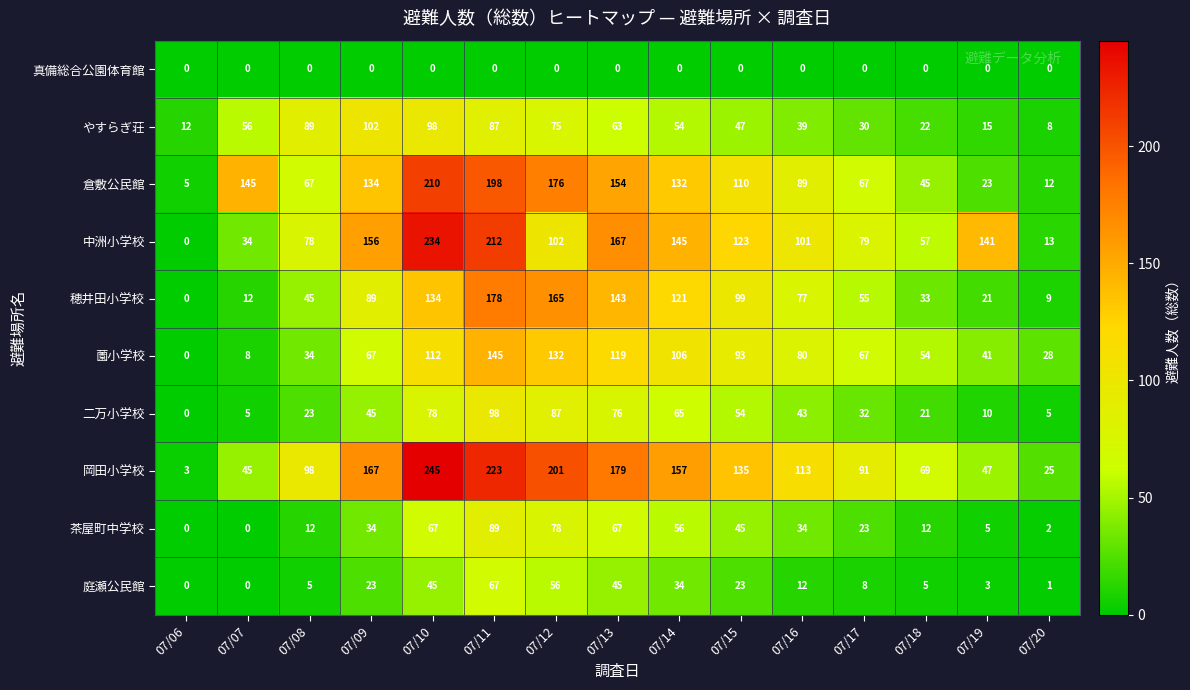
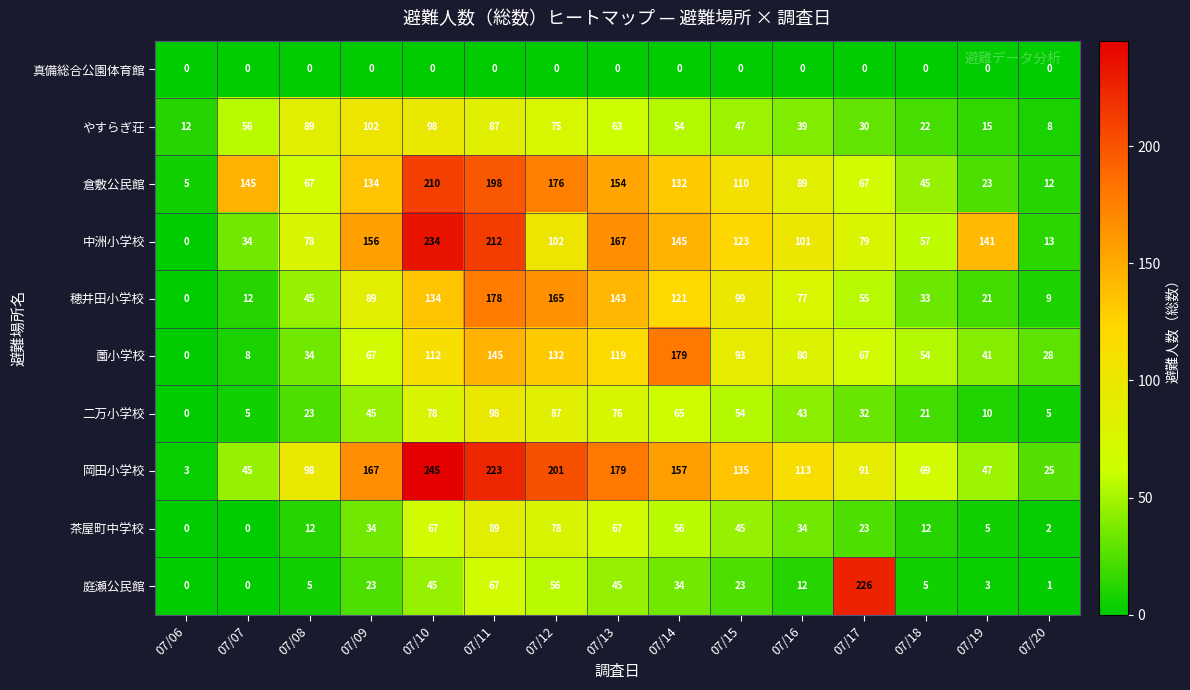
  {
    "真備総合公園体育館": {
      "07/06": 0,
      "07/07": 0,
      "07/08": 0,
      "07/09": 0,
      "07/10": 0,
      "07/11": 0,
      "07/12": 0,
      "07/13": 0,
      "07/14": 0,
      "07/15": 0,
      "07/16": 0,
      "07/17": 0,
      "07/18": 0
    },
    "やすらぎ荘": {
      "07/06": 12,
      "07/07": 56,
      "07/08": 89,
      "07/09": 102,
      "07/10": 98,
      "07/11": 87,
      "07/12": 75,
      "07/13": 63,
      "07/14": 54,
      "07/15": 47,
      "07/16": 39,
      "07/17": 30,
      "07/18": 22,
      "07/19": 15,
      "07/20": 8
    },
    "倉敷公民館": {
      "07/06": 5,
      "07/07": 145,
      "07/08": 67,
      "07/09": 134,
      "07/10": 210,
      "07/11": 198,
      "07/12": 176,
      "07/13": 154,
      "07/14": 132,
      "07/15": 110,
      "07/16": 89,
      "07/17": 67,
      "07/18": 45,
      "07/19": 23,
      "07/20": 12
    },
    "中洲小学校": {
      "07/06": 0,
      "07/07": 34,
      "07/08": 78,
      "07/09": 156,
      "07/10": 234,
      "07/11": 212,
      "07/12": 102,
      "07/13": 167,
      "07/14": 145,
      "07/15": 123,
      "07/16": 101,
      "07/17": 79,
      "07/18": 57,
      "07/19": 141,
      "07/20": 13
    },
    "穂井田小学校": {
      "07/06": 0,
      "07/07": 12,
      "07/08": 45,
      "07/09": 89,
      "07/10": 134,
      "07/11": 178,
      "07/12": 165,
      "07/13": 143,
      "07/14": 121,
      "07/15": 99,
      "07/16": 77,
      "07/17": 55,
      "07/18": 33,
      "07/19": 21,
      "07/20": 9
    },
    "薗小学校": {
      "07/06": 0,
      "07/07": 8,
      "07/08": 34,
      "07/09": 67,
      "07/10": 112,
      "07/11": 145,
      "07/12": 132,
      "07/13": 119,
-     "07/14": 106,
+     "07/14": 179,
      "07/15": 93,
      "07/16": 80,
      "07/17": 67,
      "07/18": 54,
      "07/19": 41,
      "07/20": 28
    },
    "二万小学校": {
      "07/06": 0,
      "07/07": 5,
      "07/08": 23,
      "07/09": 45,
      "07/10": 78,
      "07/11": 98,
      "07/12": 87,
      "07/13": 76,
      "07/14": 65,
      "07/15": 54,
      "07/16": 43,
      "07/17": 32,
      "07/18": 21,
      "07/19": 10,
      "07/20": 5
    },
    "岡田小学校": {
      "07/06": 3,
      "07/07": 45,
      "07/08": 98,
      "07/09": 167,
      "07/10": 245,
      "07/11": 223,
      "07/12": 201,
      "07/13": 179,
      "07/14": 157,
      "07/15": 135,
      "07/16": 113,
      "07/17": 91,
      "07/18": 69,
      "07/19": 47,
      "07/20": 25
    },
    "茶屋町中学校": {
      "07/06": 0,
      "07/07": 0,
      "07/08": 12,
      "07/09": 34,
      "07/10": 67,
      "07/11": 89,
      "07/12": 78,
      "07/13": 67,
      "07/14": 56,
      "07/15": 45,
      "07/16": 34,
      "07/17": 23,
      "07/18": 12,
      "07/19": 5,
      "07/20": 2
    },
    "庭瀬公民館": {
      "07/06": 0,
      "07/07": 0,
      "07/08": 5,
      "07/09": 23,
      "07/10": 45,
      "07/11": 67,
      "07/12": 56,
      "07/13": 45,
      "07/14": 34,
      "07/15": 23,
      "07/16": 12,
-     "07/17": 8,
+     "07/17": 226,
      "07/18": 5,
      "07/19": 3,
      "07/20": 1
    }
  }
